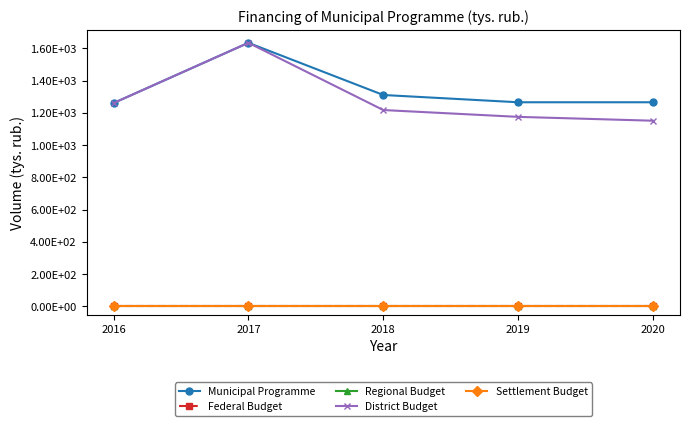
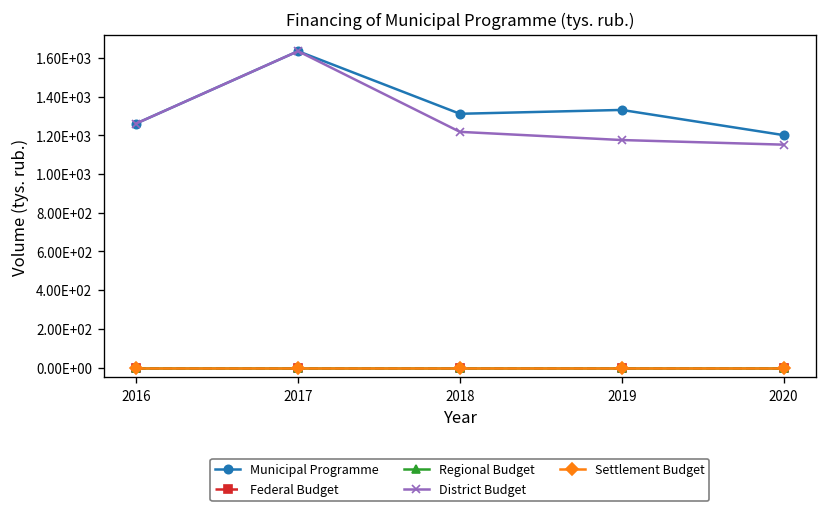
  {
    "Municipal Programme": {
      "2018": 1310,
-     "2019": 1270,
-     "2020": 1270
+     "2019": 1330,
+     "2020": 1200
    },
    "Settlement Budget": {
      "2016": 0,
      "2017": 0,
      "2018": 0,
      "2019": 0,
      "2020": 0
    },
    "District Budget": {
      "2018": 1220,
      "2019": 1180,
      "2020": 1150
    }
  }
